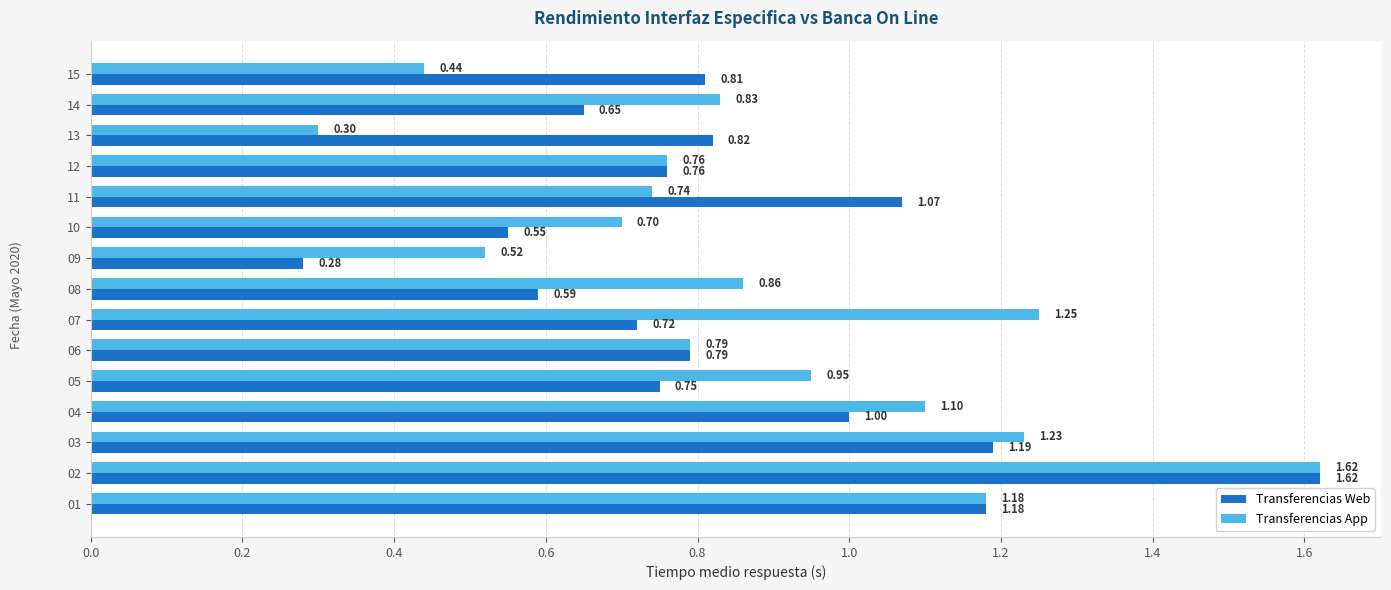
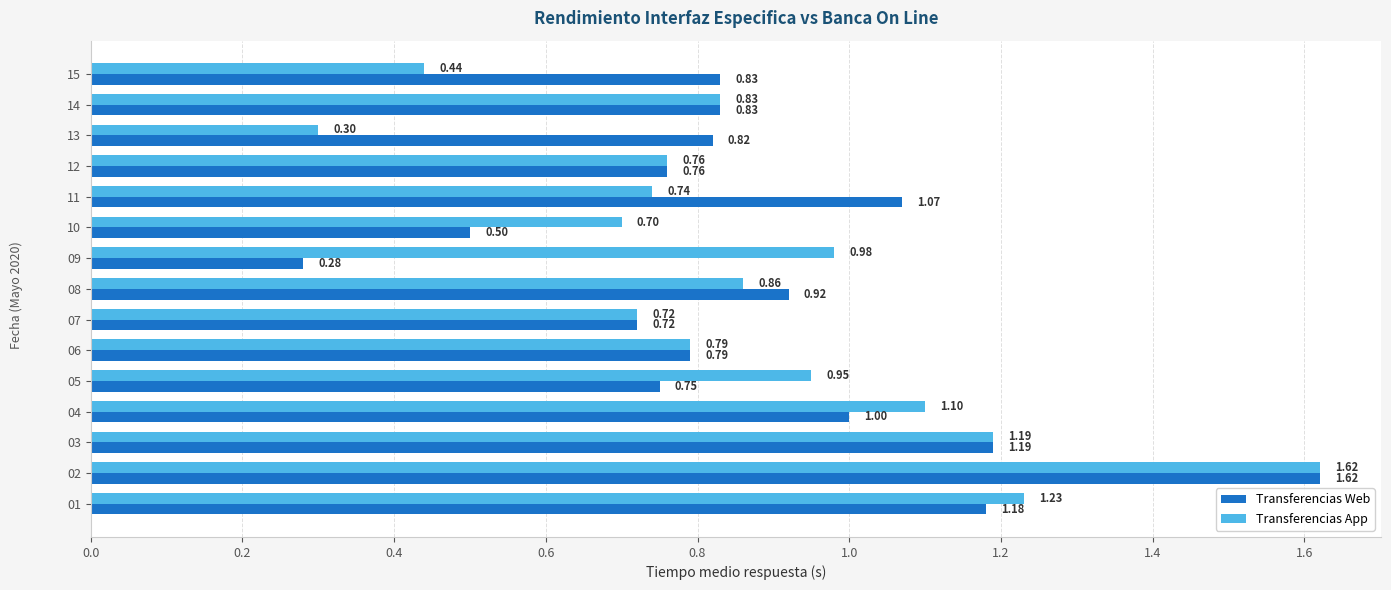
  {
    "Transferencias Web": {
-     "15": 0.81,
-     "14": 0.65,
+     "15": 0.83,
+     "14": 0.83,
      "13": 0.82,
      "11": 1.07,
-     "10": 0.55,
+     "10": 0.50,
      "09": 0.28,
-     "08": 0.59,
+     "08": 0.92,
      "05": 0.75,
      "04": 1.00,
      "01": 1.18
    },
    "Transferencias App": {
      "15": 0.44,
      "13": 0.30,
      "11": 0.74,
      "10": 0.70,
-     "09": 0.52,
+     "09": 0.98,
      "08": 0.86,
-     "07": 1.25,
+     "07": 0.72,
      "05": 0.95,
      "04": 1.10,
-     "03": 1.23,
-     "01": 1.18
+     "03": 1.19,
+     "01": 1.23
    }
  }
